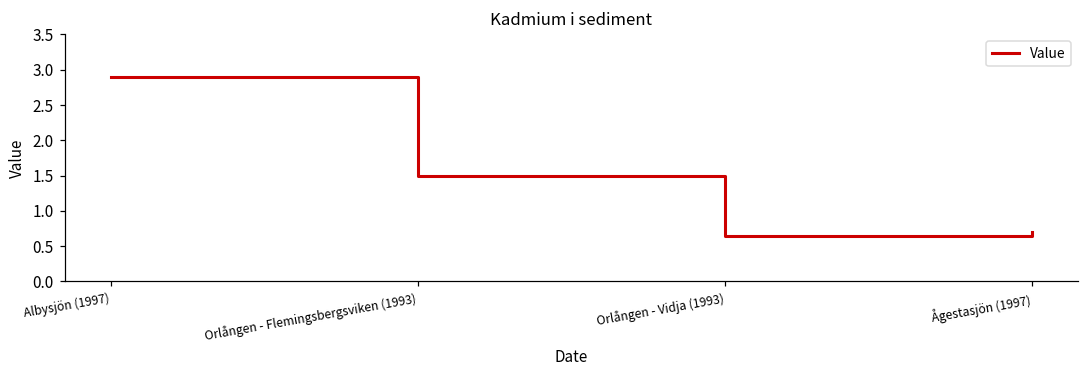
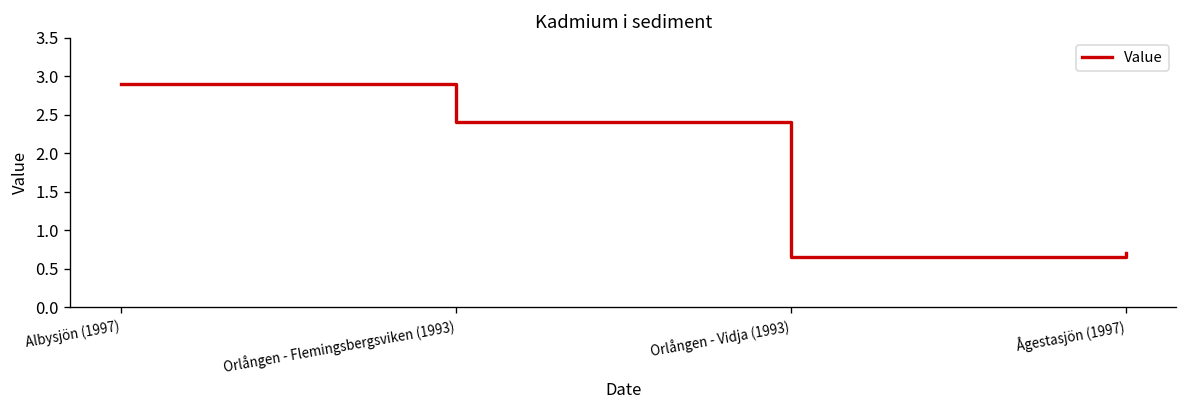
  {
    "Albysjön (1997)": 2.9,
-   "Orlången - Flemingsbergsviken (1993)": 1.5,
+   "Orlången - Flemingsbergsviken (1993)": 2.4,
    "Orlången - Vidja (1993)": 0.7,
    "Ågestasjön (1997)": 0.7
  }
